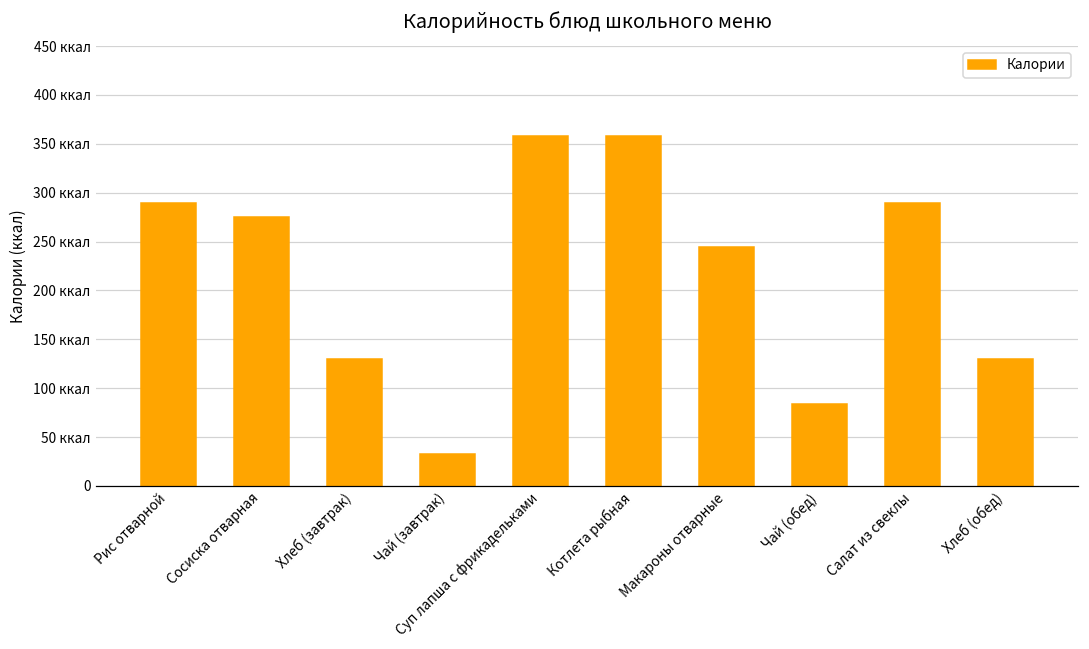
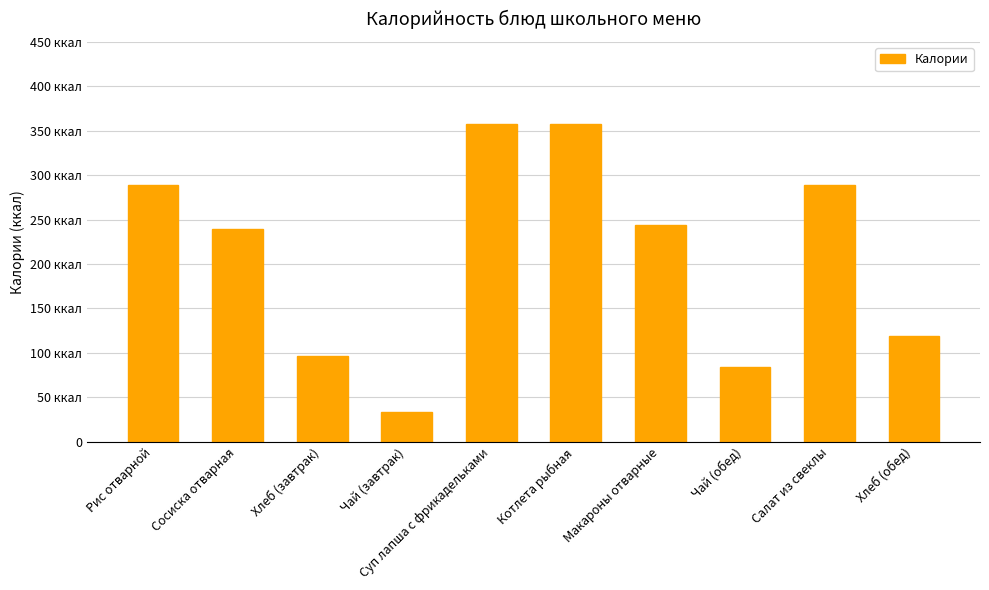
  {
    "Рис отварной": "290 ккал",
-   "Сосиска отварная": "280 ккал",
-   "Хлеб (завтрак)": "130 ккал",
+   "Сосиска отварная": "240 ккал",
+   "Хлеб (завтрак)": "100 ккал",
    "Чай (завтрак)": "30 ккал",
    "Суп лапша с фрикадельками": "360 ккал",
    "Котлета рыбная": "360 ккал",
    "Макароны отварные": "240 ккал",
    "Чай (обед)": "80 ккал",
    "Салат из свеклы": "290 ккал",
-   "Хлеб (обед)": "130 ккал"
+   "Хлеб (обед)": "120 ккал"
  }
